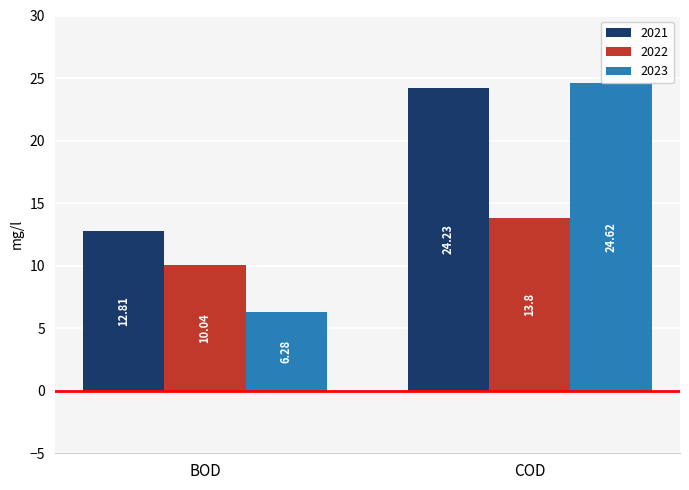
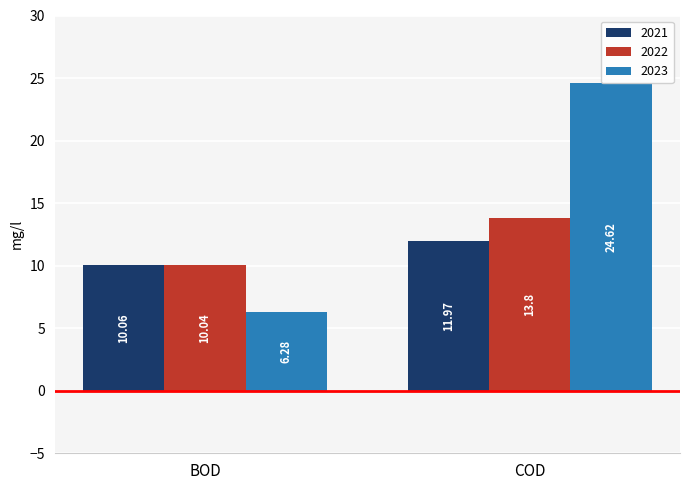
  {
    "2021": {
-     "BOD": 12.81,
-     "COD": 24.23
+     "BOD": 10.06,
+     "COD": 11.97
    },
    "2022": {
      "BOD": 10.04,
      "COD": 13.8
    },
    "2023": {
      "BOD": 6.28
    }
  }
